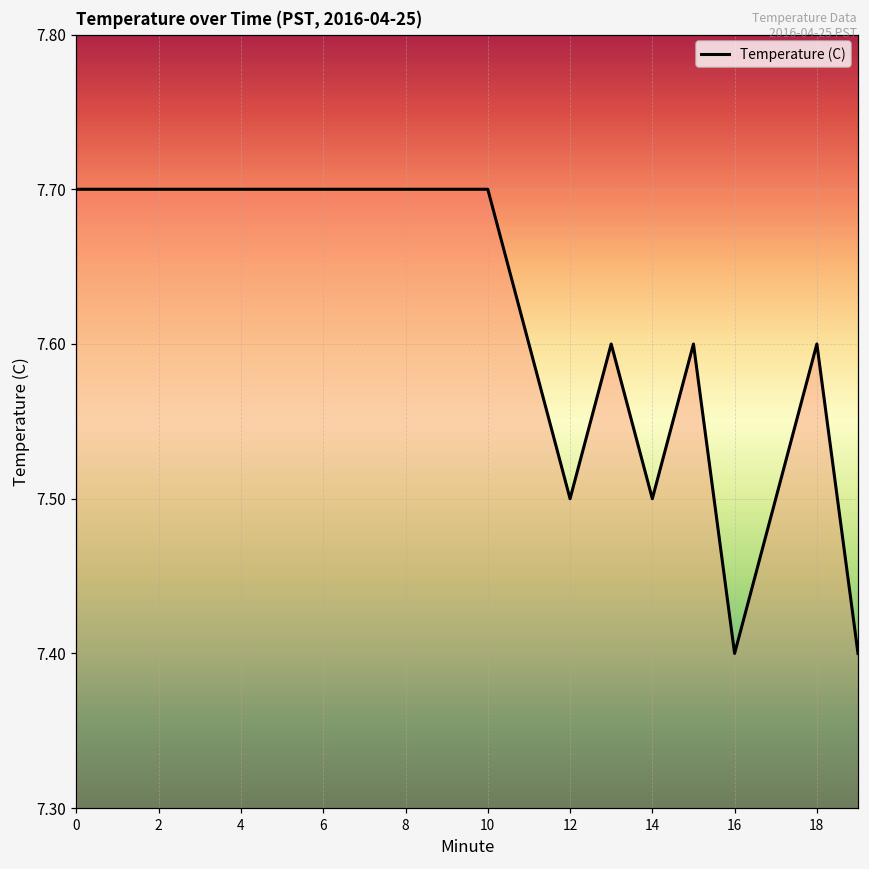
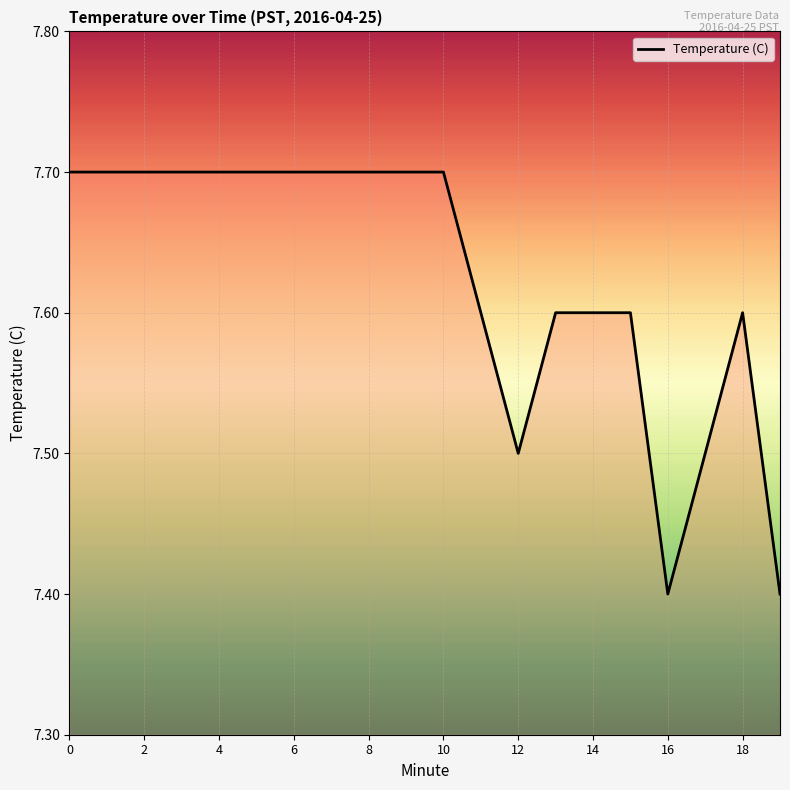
  {
    "0": 7.7,
    "2": 7.7,
    "4": 7.7,
    "6": 7.7,
    "8": 7.7,
    "10": 7.7,
    "12": 7.5,
-   "14": 7.5,
+   "14": 7.6,
    "16": 7.4,
    "18": 7.6
  }
